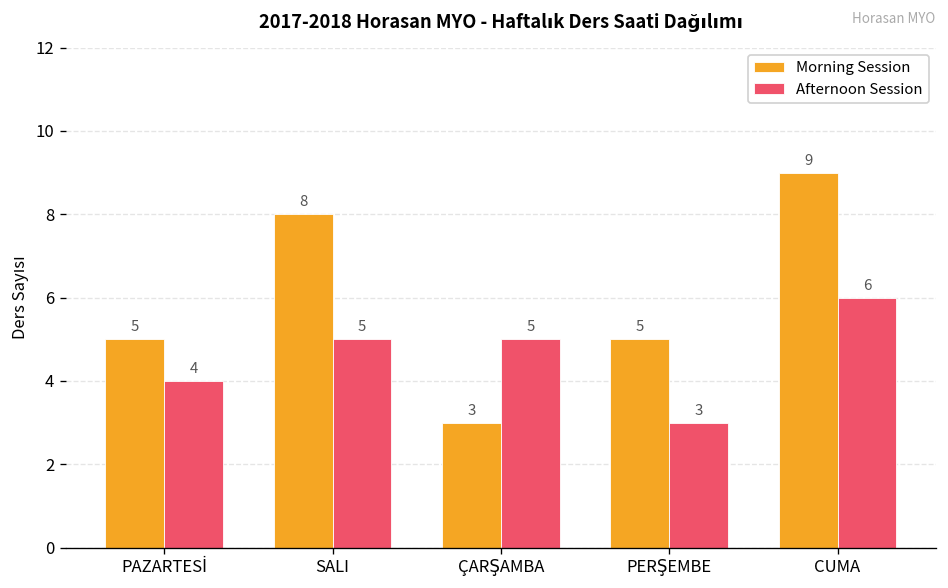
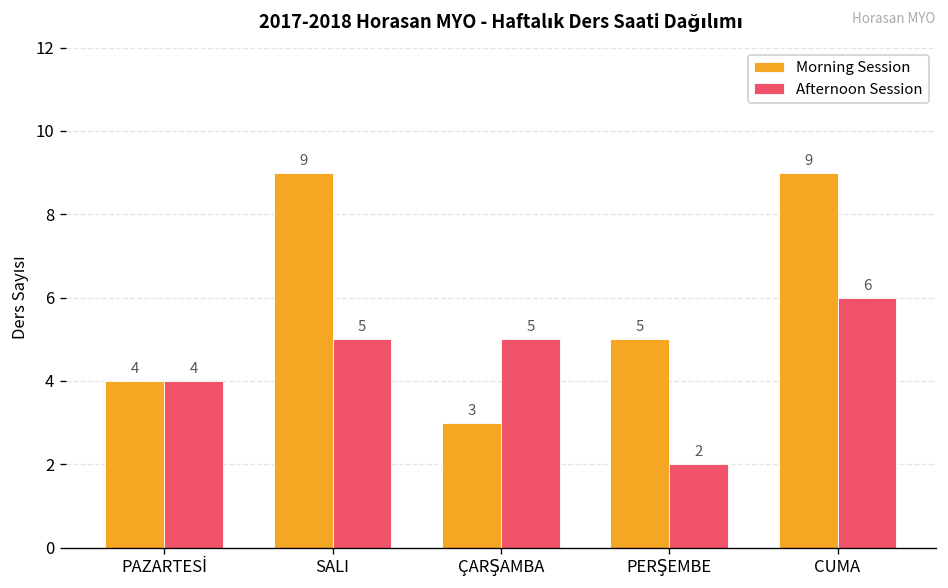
  {
    "Morning Session": {
-     "PAZARTESİ": 5,
-     "SALI": 8,
+     "PAZARTESİ": 4,
+     "SALI": 9,
      "ÇARŞAMBA": 3,
      "PERŞEMBE": 5,
      "CUMA": 9
    },
    "Afternoon Session": {
      "PAZARTESİ": 4,
      "SALI": 5,
      "ÇARŞAMBA": 5,
-     "PERŞEMBE": 3,
+     "PERŞEMBE": 2,
      "CUMA": 6
    }
  }
